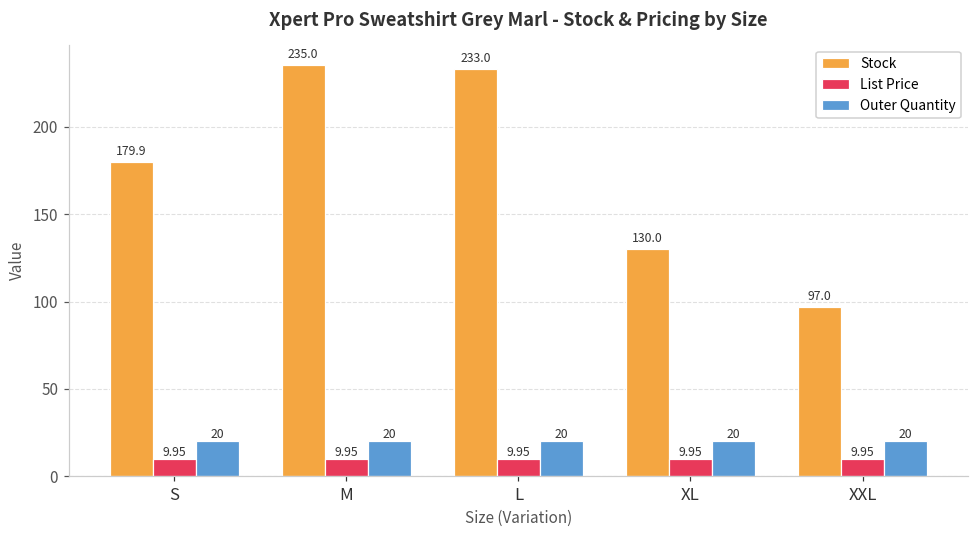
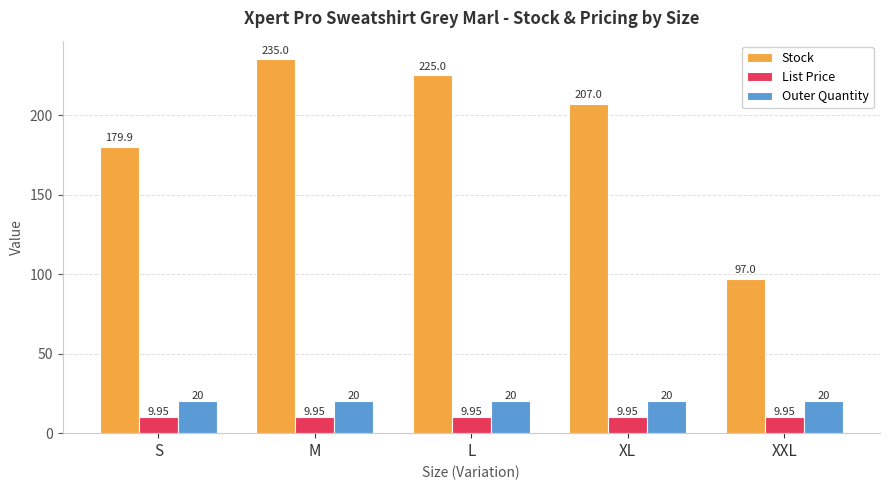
  {
    "Stock": {
      "S": 179.9,
      "M": 235.0,
-     "L": 233.0,
-     "XL": 130.0,
+     "L": 225.0,
+     "XL": 207.0,
      "XXL": 97.0
    },
    "List Price": {
      "S": 9.95,
      "M": 9.95,
      "L": 9.95,
      "XL": 9.95,
      "XXL": 9.95
    },
    "Outer Quantity": {
      "S": 20,
      "M": 20,
      "L": 20,
      "XL": 20,
      "XXL": 20
    }
  }
